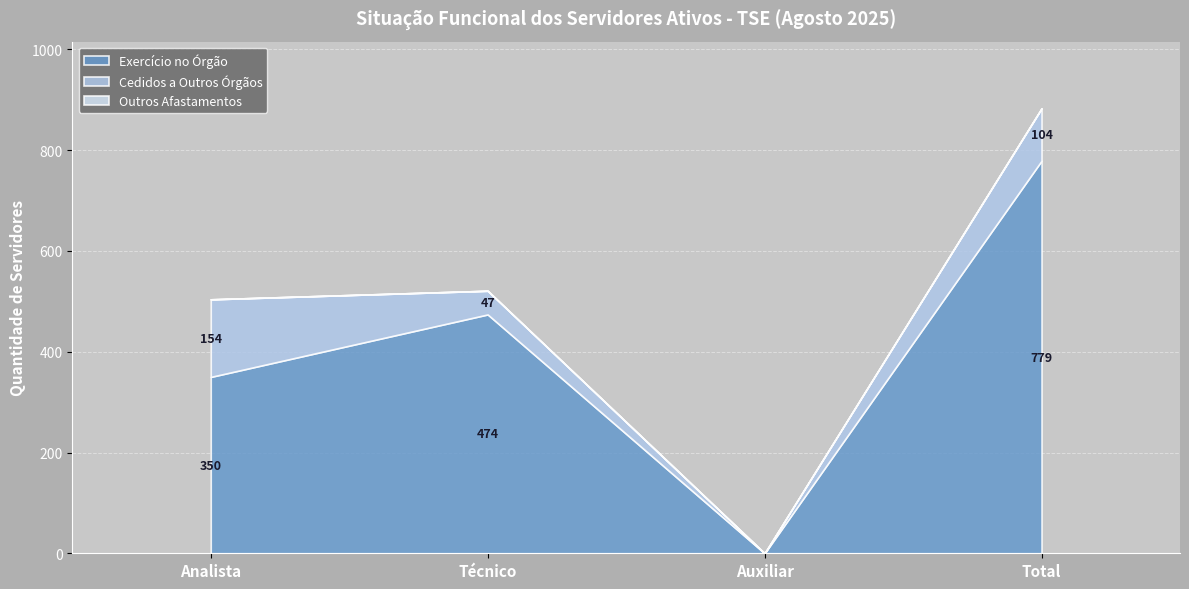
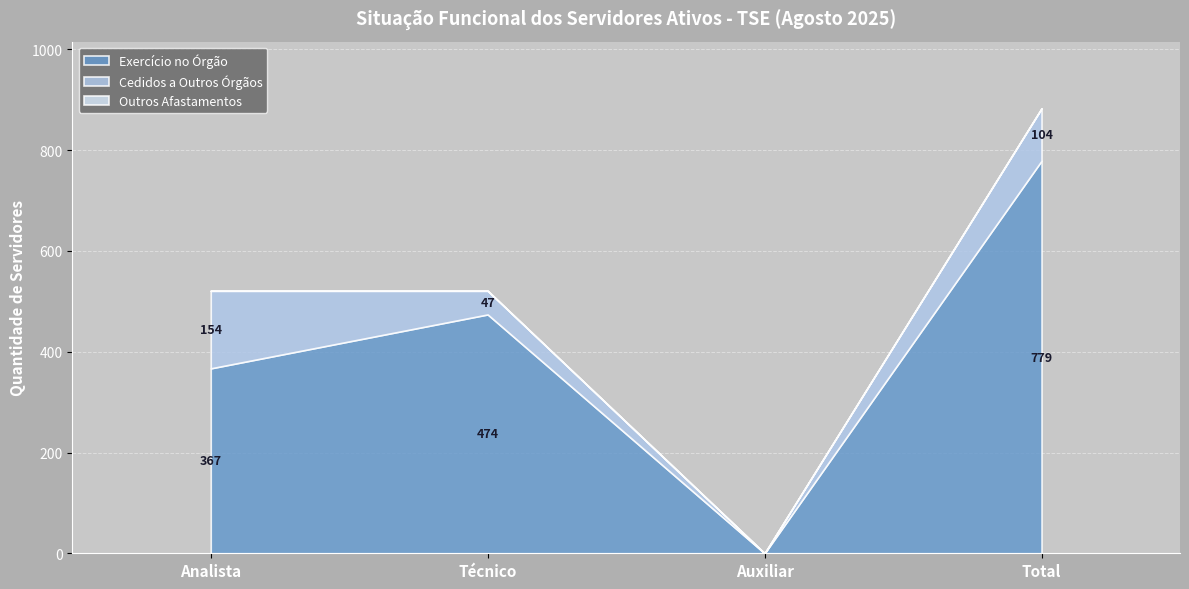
  {
    "Exercício no Órgão": {
-     "Analista": 350
+     "Analista": 367
    },
    "Outros Afastamentos": {
      "Técnico": 47,
      "Total": 104
    }
  }
